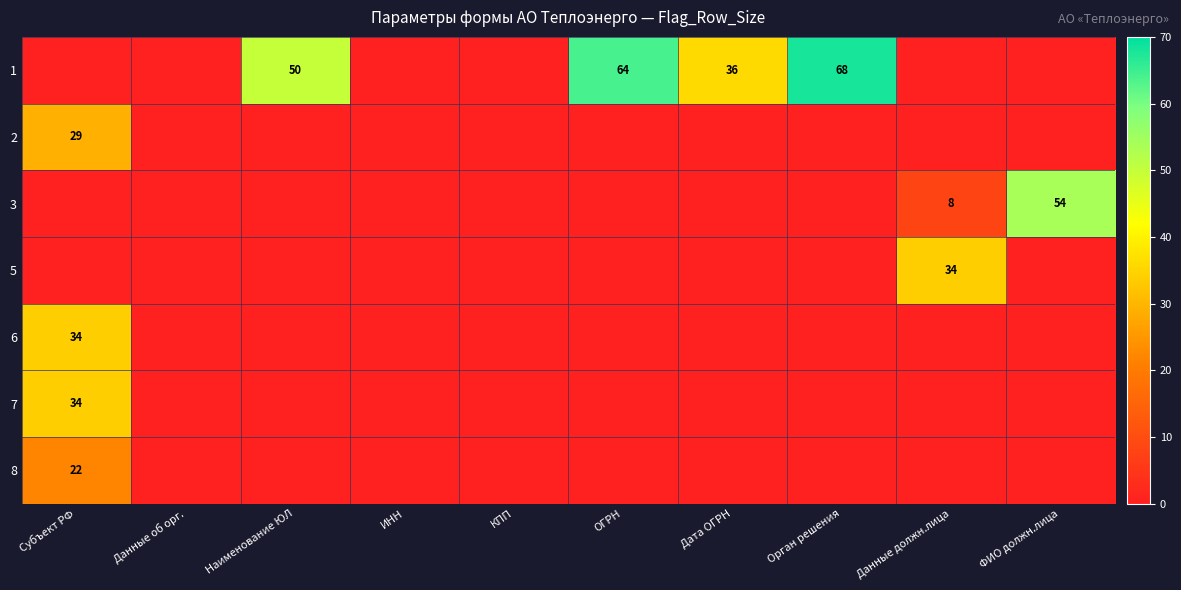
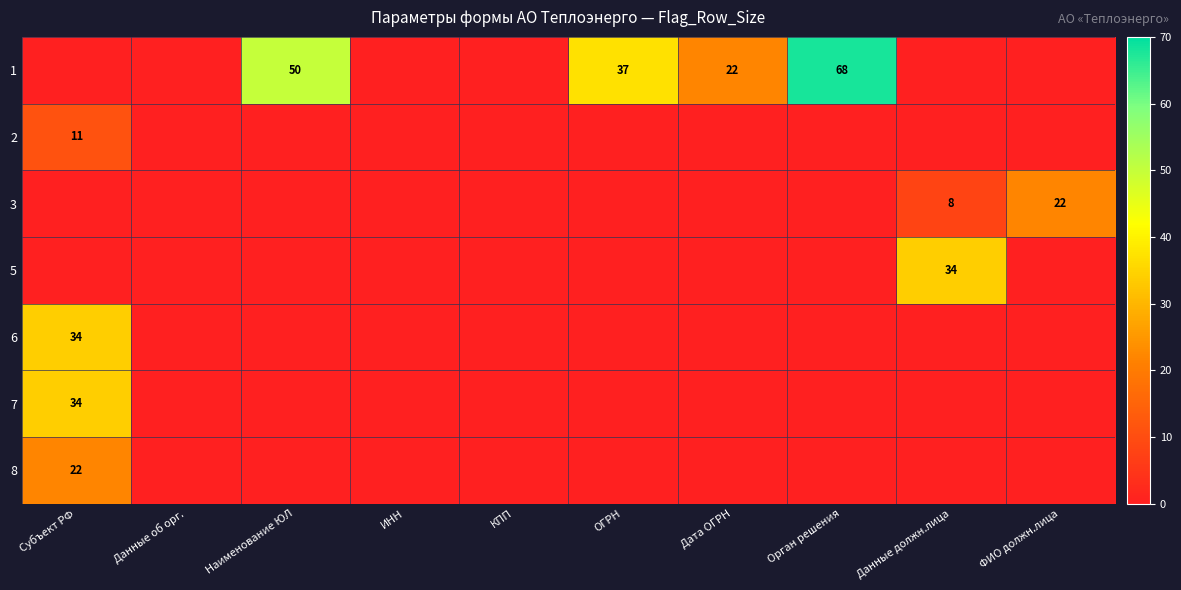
  {
    "1": {
      "Наименование ЮЛ": 50,
-     "ОГРН": 64,
-     "Дата ОГРН": 36,
+     "ОГРН": 37,
+     "Дата ОГРН": 22,
      "Орган решения": 68
    },
    "2": {
-     "Субъект РФ": 29
+     "Субъект РФ": 11
    },
    "3": {
      "Данные должн.лица": 8,
-     "ФИО должн.лица": 54
+     "ФИО должн.лица": 22
    },
    "5": {
      "Данные должн.лица": 34
    },
    "6": {
      "Субъект РФ": 34
    },
    "7": {
      "Субъект РФ": 34
    },
    "8": {
      "Субъект РФ": 22
    }
  }
